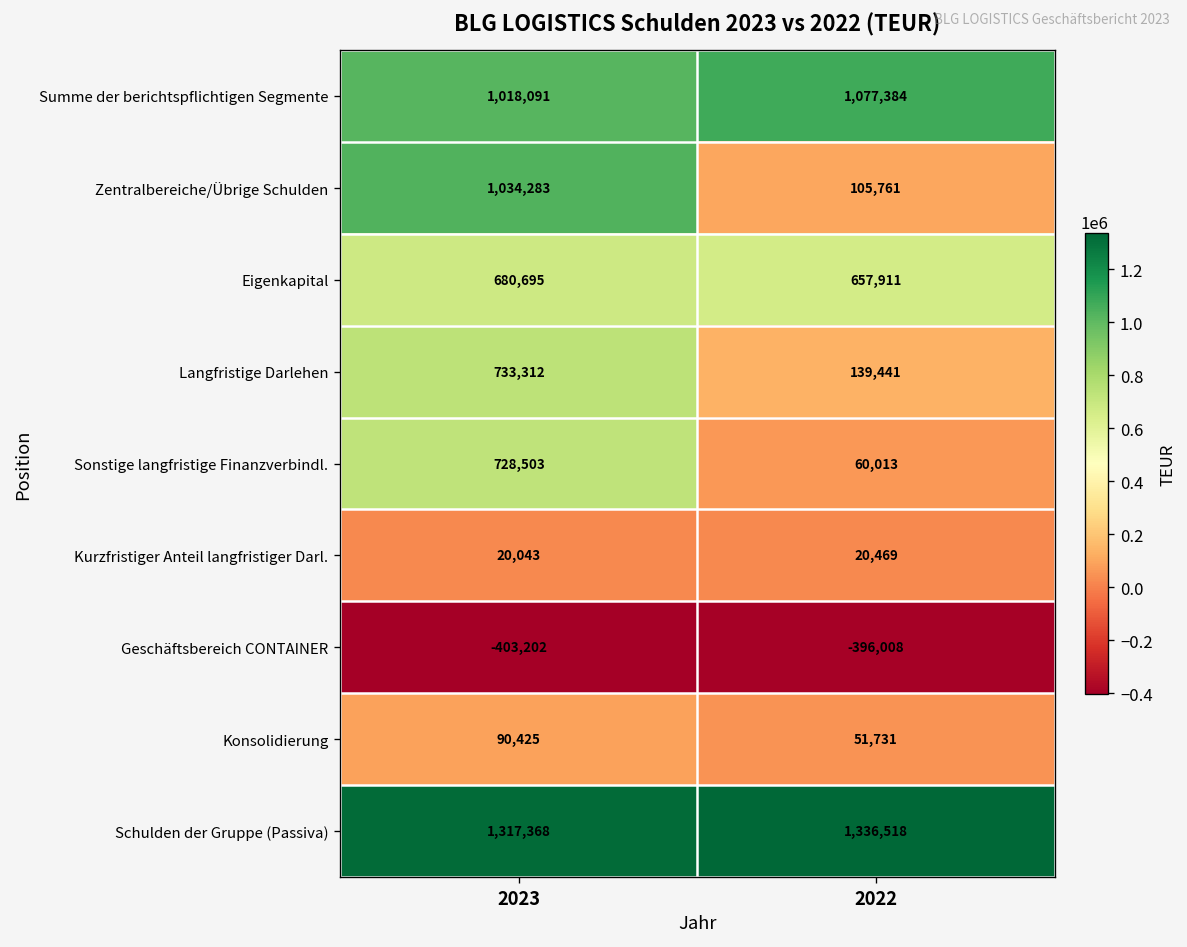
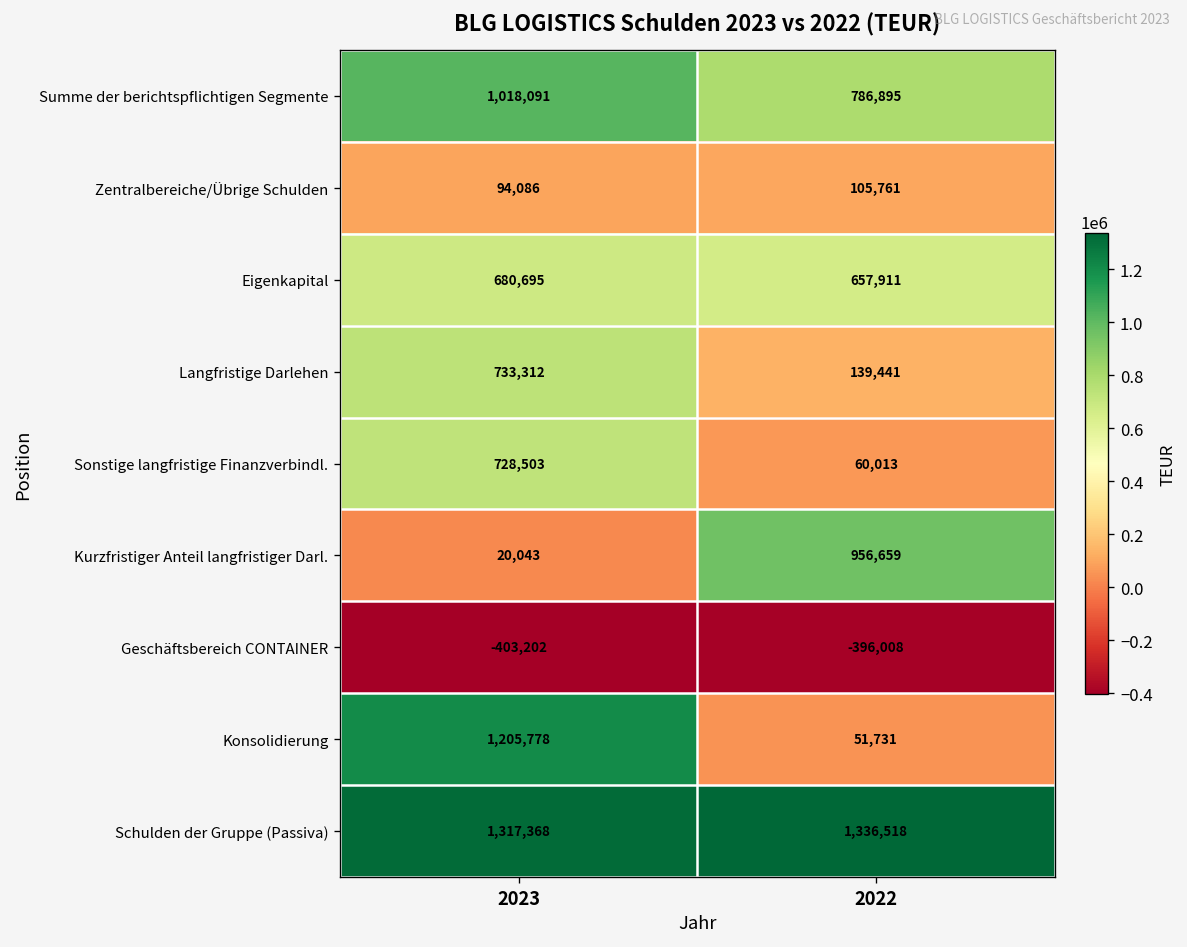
  {
    "Summe der berichtspflichtigen Segmente": {
      "2023": "1,018,091",
-     "2022": "1,077,384"
+     "2022": "786,895"
    },
    "Zentralbereiche/Übrige Schulden": {
-     "2023": "1,034,283",
+     "2023": "94,086",
      "2022": "105,761"
    },
    "Eigenkapital": {
      "2023": "680,695",
      "2022": "657,911"
    },
    "Langfristige Darlehen": {
      "2023": "733,312",
      "2022": "139,441"
    },
    "Sonstige langfristige Finanzverbindl.": {
      "2023": "728,503",
      "2022": "60,013"
    },
    "Kurzfristiger Anteil langfristiger Darl.": {
      "2023": "20,043",
-     "2022": "20,469"
+     "2022": "956,659"
    },
    "Geschäftsbereich CONTAINER": {
      "2023": "-403,202",
      "2022": "-396,008"
    },
    "Konsolidierung": {
-     "2023": "90,425",
+     "2023": "1,205,778",
      "2022": "51,731"
    },
    "Schulden der Gruppe (Passiva)": {
      "2023": "1,317,368",
      "2022": "1,336,518"
    }
  }
